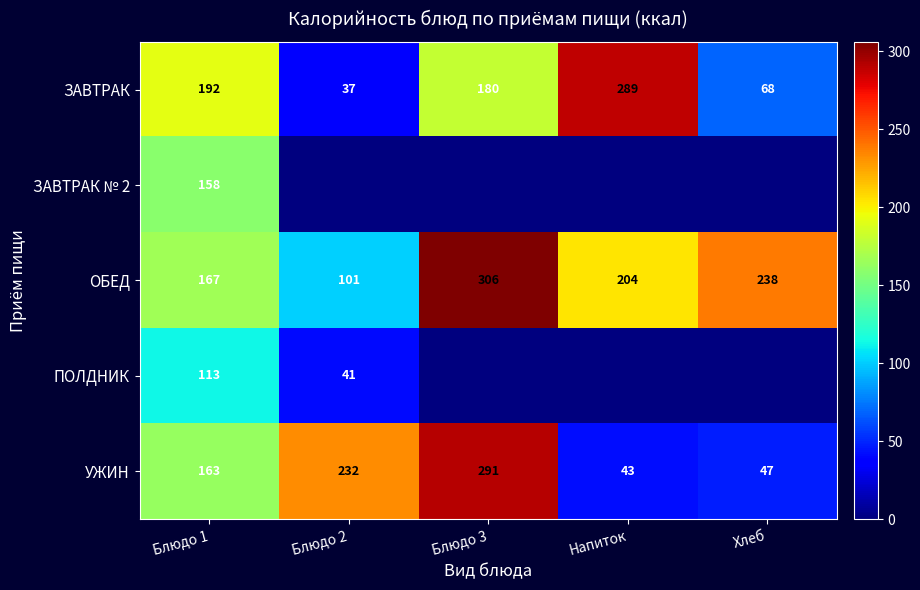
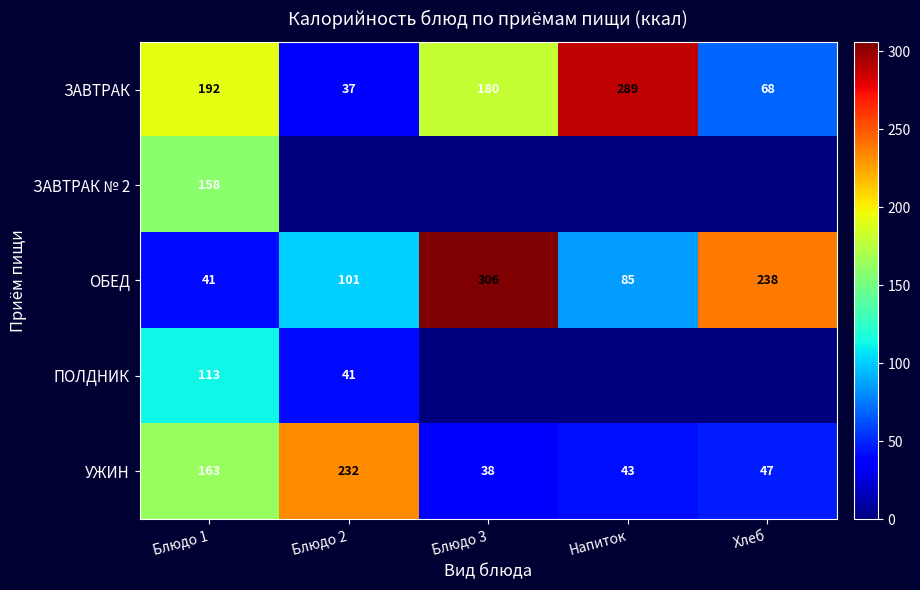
  {
    "ЗАВТРАК": {
      "Блюдо 1": 192,
      "Блюдо 2": 37,
      "Блюдо 3": 180,
      "Напиток": 289,
      "Хлеб": 68
    },
    "ЗАВТРАК № 2": {
      "Блюдо 1": 158
    },
    "ОБЕД": {
-     "Блюдо 1": 167,
+     "Блюдо 1": 41,
      "Блюдо 2": 101,
      "Блюдо 3": 306,
-     "Напиток": 204,
+     "Напиток": 85,
      "Хлеб": 238
    },
    "ПОЛДНИК": {
      "Блюдо 1": 113,
      "Блюдо 2": 41
    },
    "УЖИН": {
      "Блюдо 1": 163,
      "Блюдо 2": 232,
-     "Блюдо 3": 291,
+     "Блюдо 3": 38,
      "Напиток": 43,
      "Хлеб": 47
    }
  }
